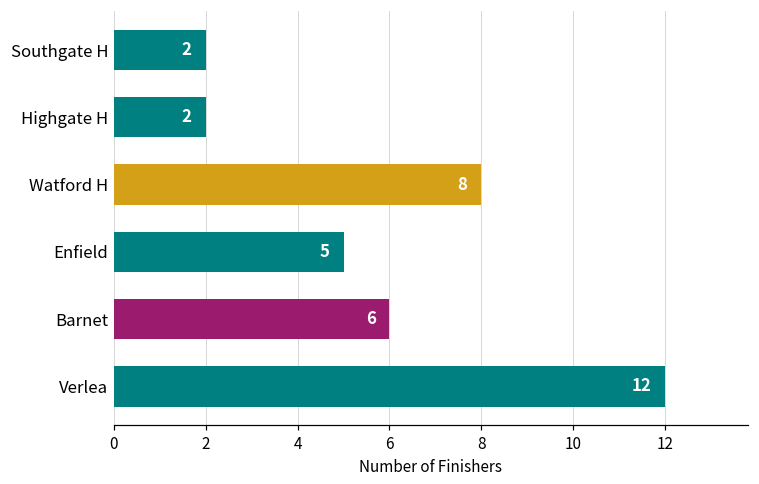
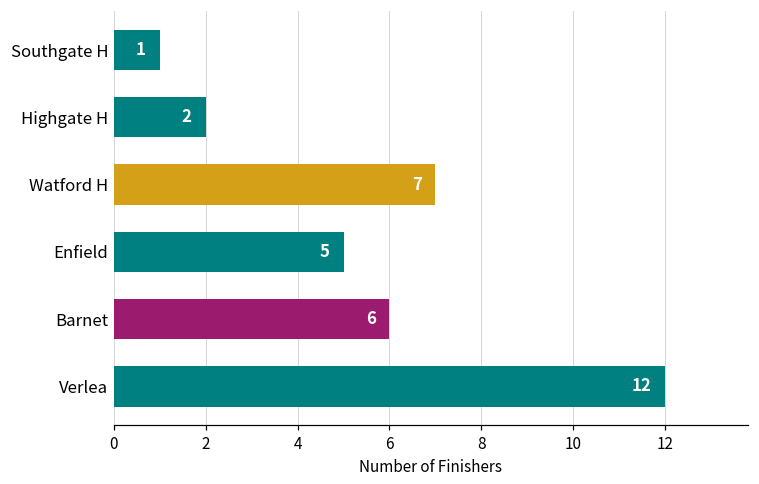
  {
-   "Southgate H": 2,
+   "Southgate H": 1,
    "Highgate H": 2,
-   "Watford H": 8,
+   "Watford H": 7,
    "Enfield": 5,
    "Barnet": 6,
    "Verlea": 12
  }
